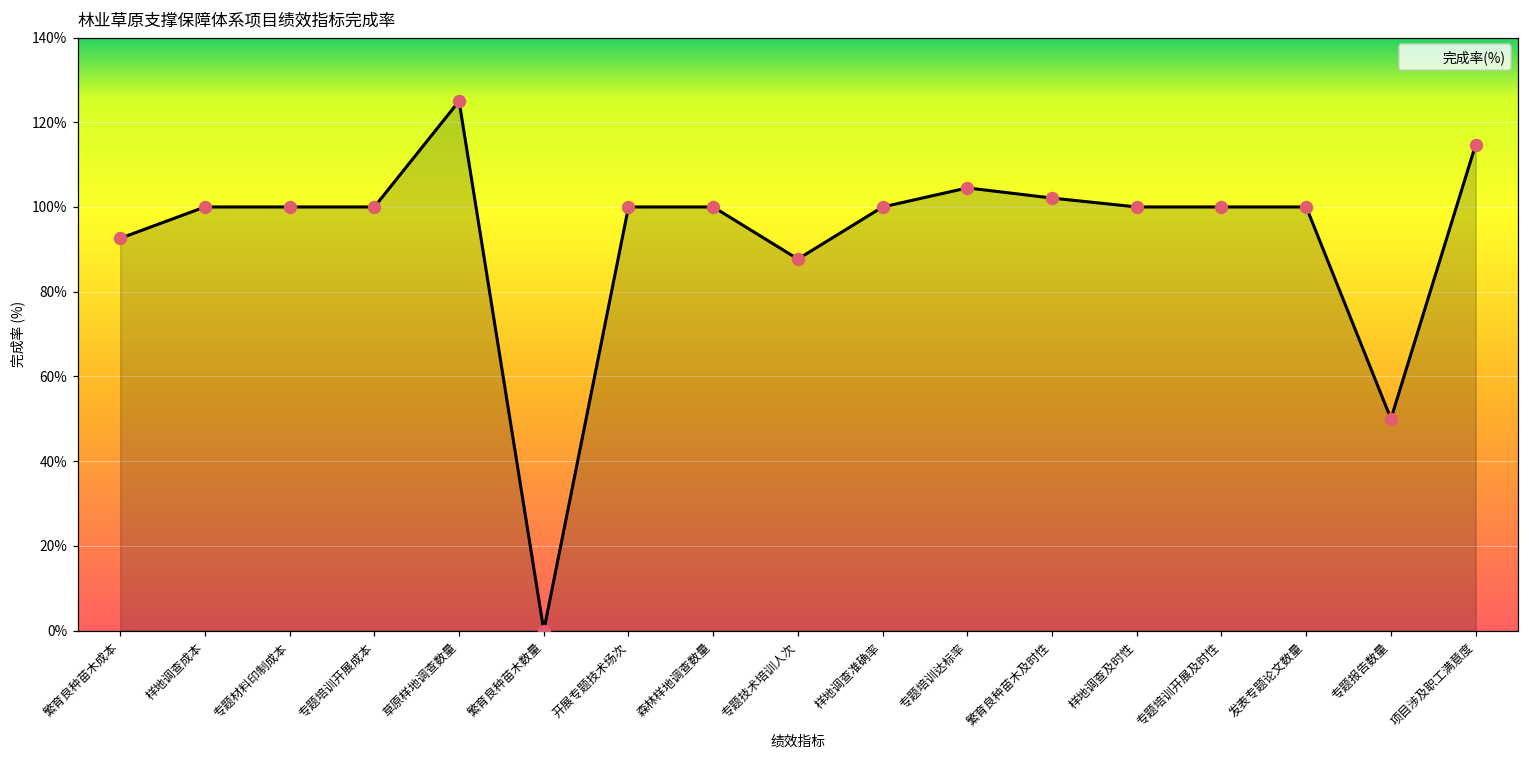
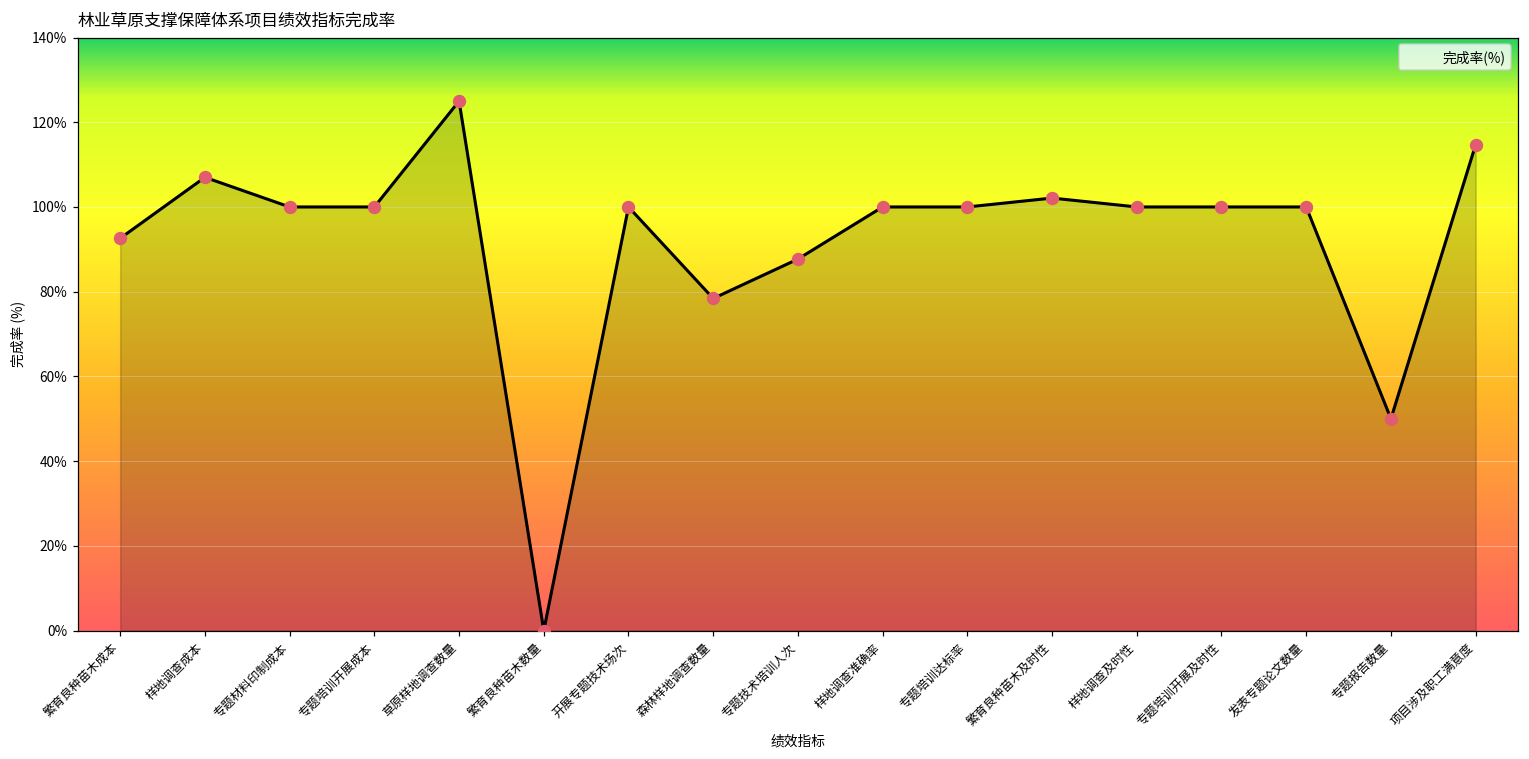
  {
    "繁育良种苗木成本": "93%",
-   "样地调查成本": "100%",
+   "样地调查成本": "107%",
    "专题材料印制成本": "100%",
    "专题培训开展成本": "100%",
    "草原样地调查数量": "125%",
    "繁育良种苗木数量": "0%",
    "开展专题技术场次": "100%",
-   "森林样地调查数量": "100%",
+   "森林样地调查数量": "78%",
    "专题技术培训人次": "88%",
    "样地调查准确率": "100%",
-   "专题培训达标率": "105%",
+   "专题培训达标率": "100%",
    "繁育良种苗木及时性": "102%",
    "样地调查及时性": "100%",
    "专题培训开展及时性": "100%",
    "发表专题论文数量": "100%",
    "专题报告数量": "50%",
    "项目涉及职工满意度": "115%"
  }
